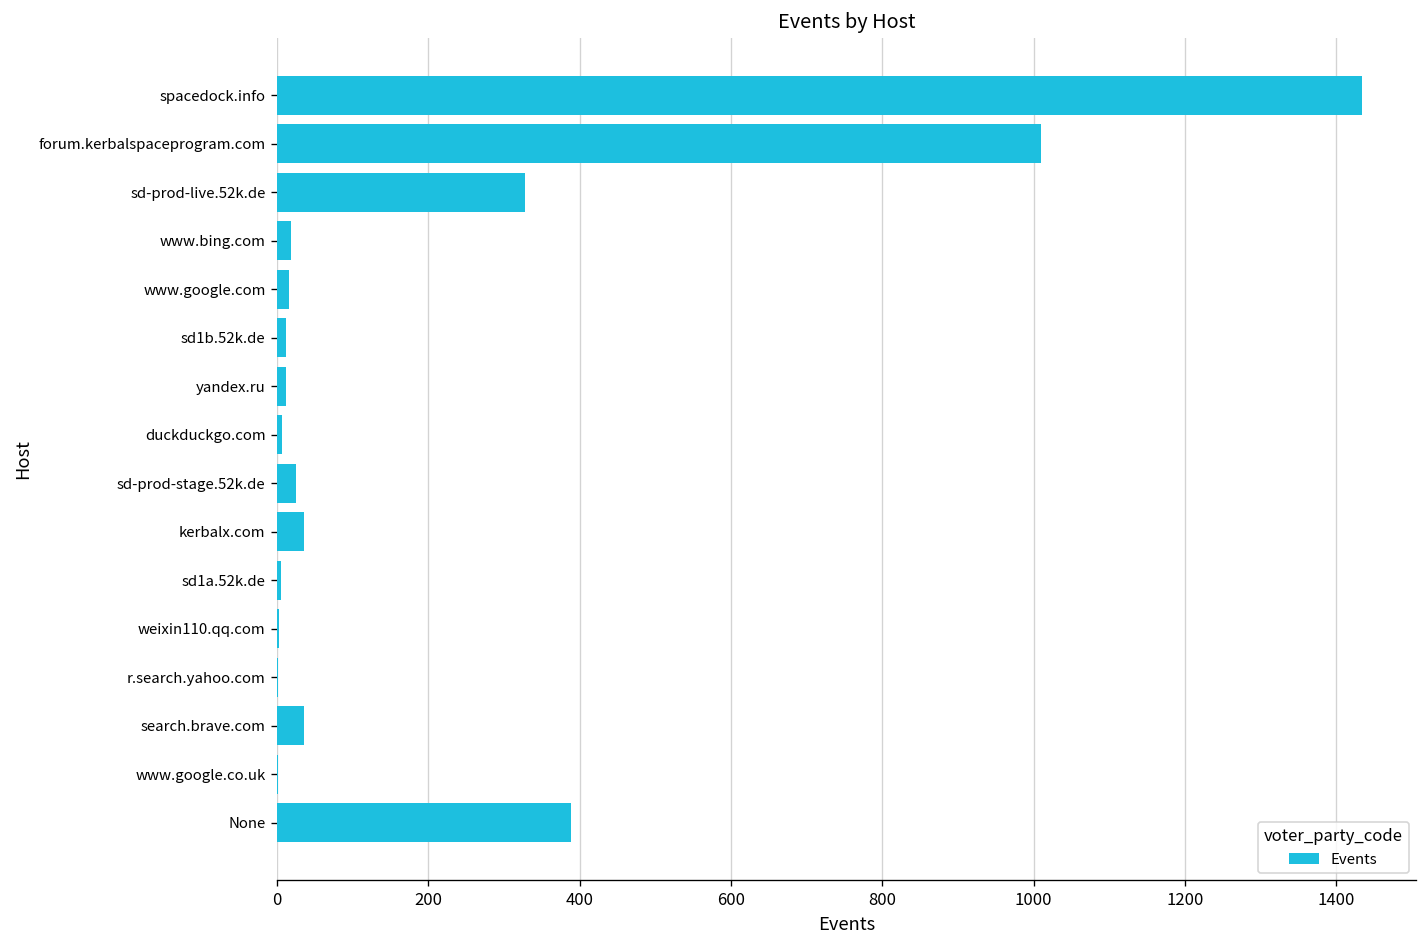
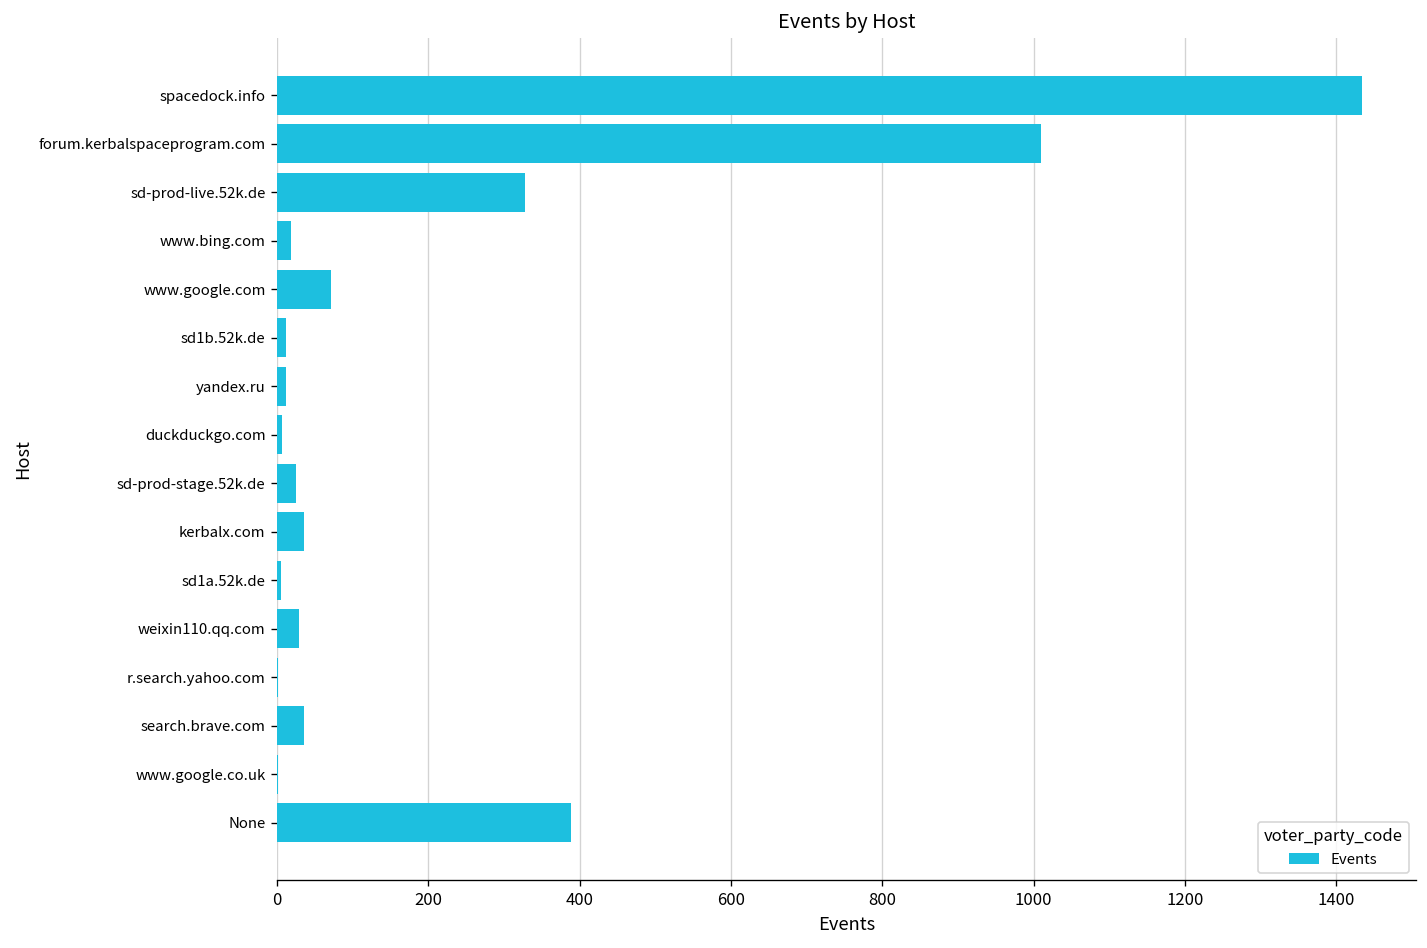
  {
    "spacedock.info": 1430,
    "forum.kerbalspaceprogram.com": 1010,
    "sd-prod-live.52k.de": 330,
    "www.bing.com": 20,
-   "www.google.com": 20,
+   "www.google.com": 70,
    "sd1b.52k.de": 10,
    "yandex.ru": 10,
    "duckduckgo.com": 10,
    "sd-prod-stage.52k.de": 30,
    "kerbalx.com": 40,
    "sd1a.52k.de": 10,
-   "weixin110.qq.com": 0,
+   "weixin110.qq.com": 30,
    "search.brave.com": 40,
    "None": 390
  }
